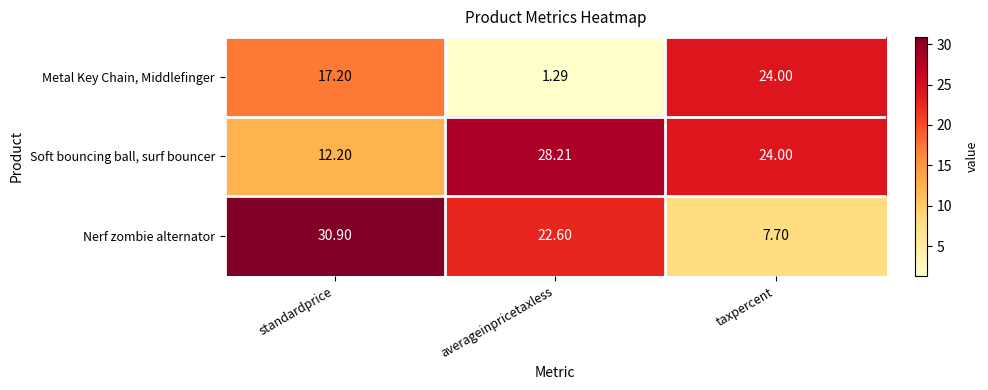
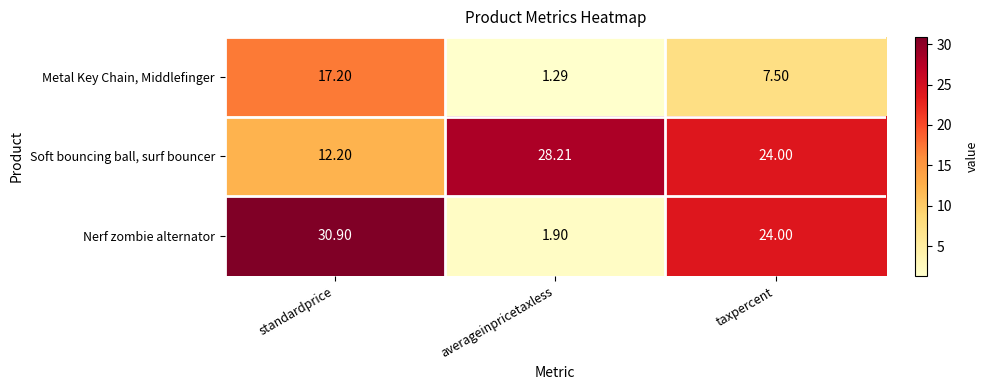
  {
    "Metal Key Chain, Middlefinger": {
      "standardprice": 17.20,
      "averageinpricetaxless": 1.29,
-     "taxpercent": 24.00
+     "taxpercent": 7.50
    },
    "Soft bouncing ball, surf bouncer": {
      "standardprice": 12.20,
      "averageinpricetaxless": 28.21,
      "taxpercent": 24.00
    },
    "Nerf zombie alternator": {
      "standardprice": 30.90,
-     "averageinpricetaxless": 22.60,
-     "taxpercent": 7.70
+     "averageinpricetaxless": 1.90,
+     "taxpercent": 24.00
    }
  }
